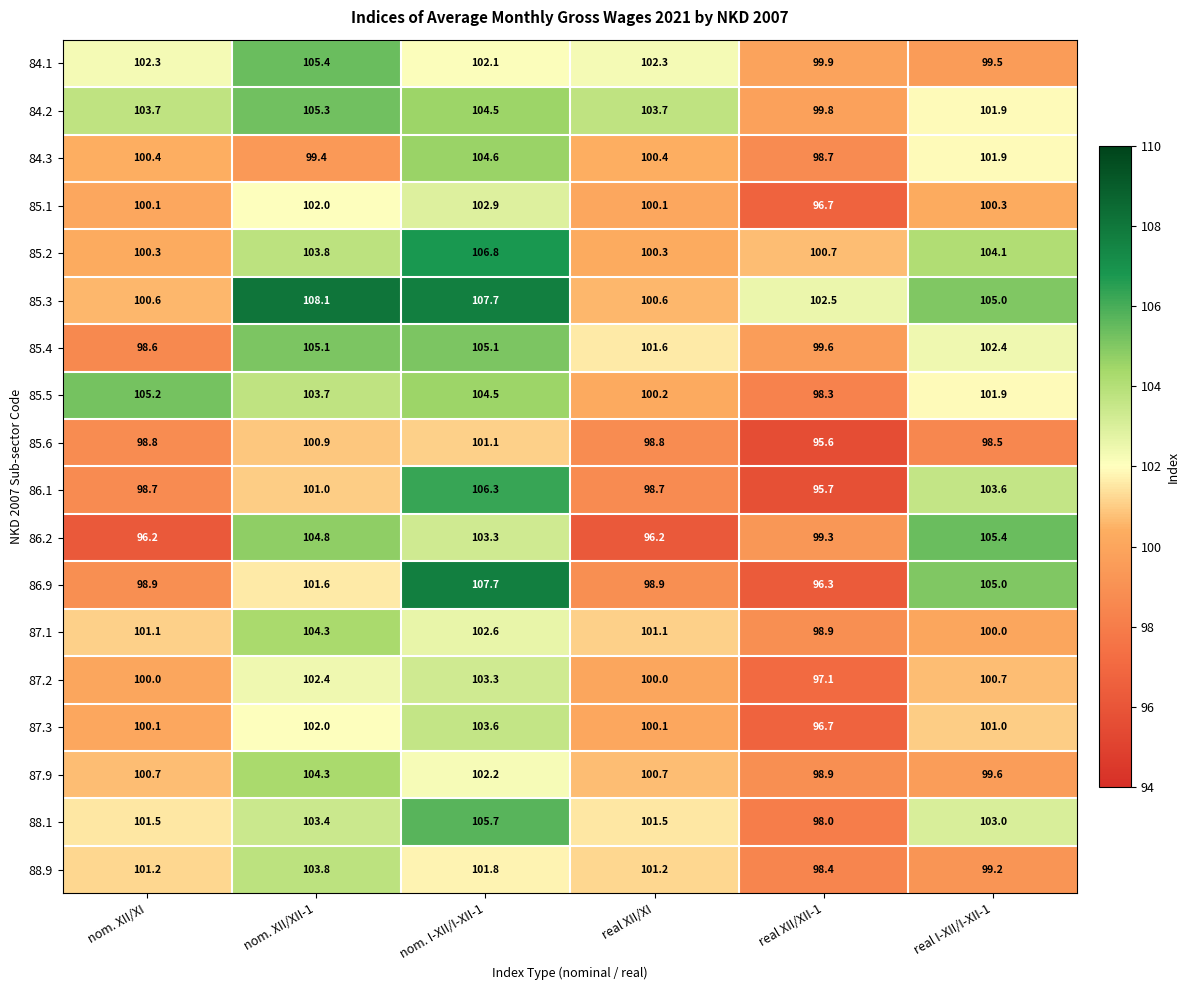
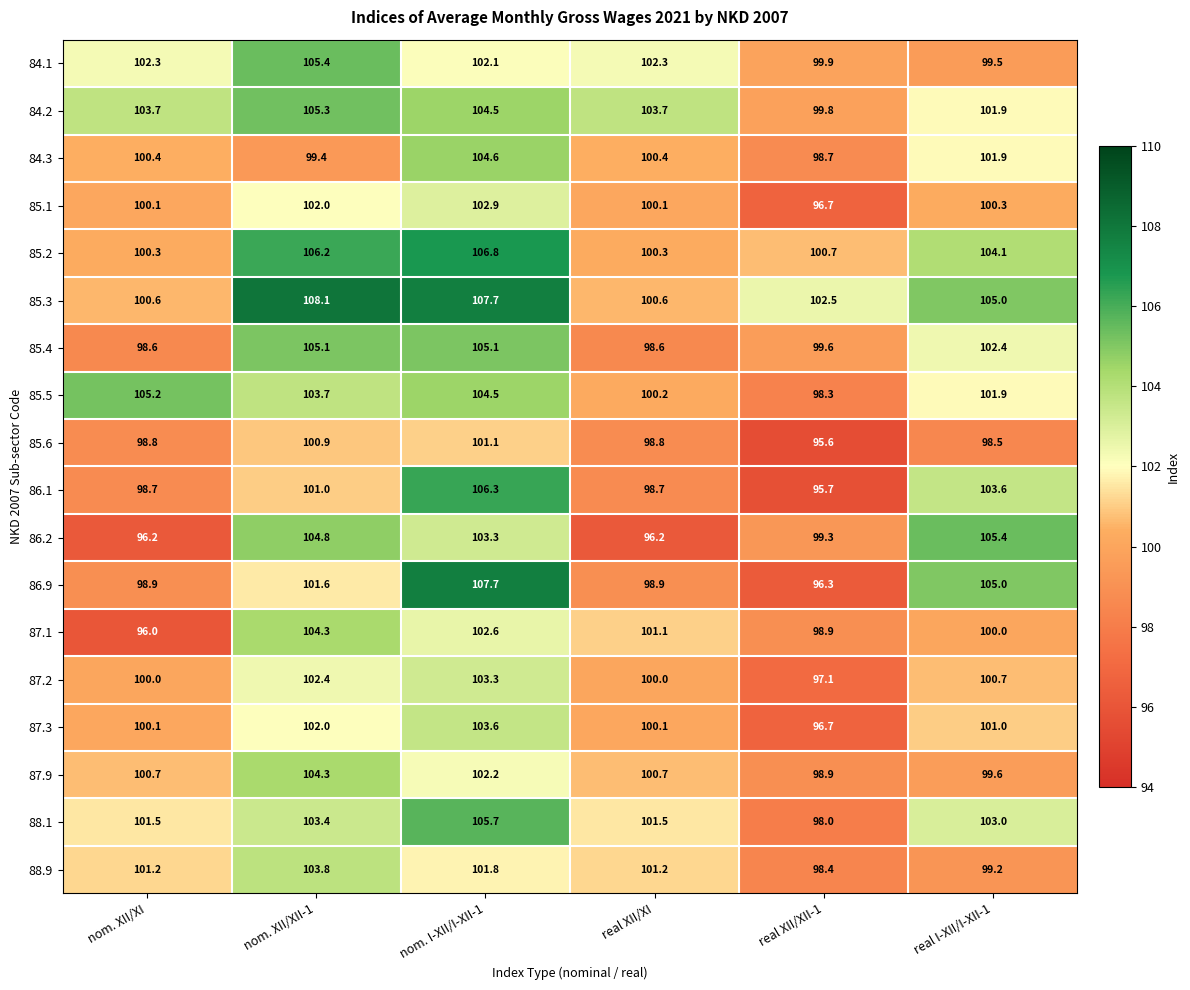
  {
    "84.1": {
      "nom. XII/XI": 102.3,
      "nom. XII/XII-1": 105.4,
      "nom. I-XII/I-XII-1": 102.1,
      "real XII/XI": 102.3,
      "real XII/XII-1": 99.9,
      "real I-XII/I-XII-1": 99.5
    },
    "84.2": {
      "nom. XII/XI": 103.7,
      "nom. XII/XII-1": 105.3,
      "nom. I-XII/I-XII-1": 104.5,
      "real XII/XI": 103.7,
      "real XII/XII-1": 99.8,
      "real I-XII/I-XII-1": 101.9
    },
    "84.3": {
      "nom. XII/XI": 100.4,
      "nom. XII/XII-1": 99.4,
      "nom. I-XII/I-XII-1": 104.6,
      "real XII/XI": 100.4,
      "real XII/XII-1": 98.7,
      "real I-XII/I-XII-1": 101.9
    },
    "85.1": {
      "nom. XII/XI": 100.1,
      "nom. XII/XII-1": 102.0,
      "nom. I-XII/I-XII-1": 102.9,
      "real XII/XI": 100.1,
      "real XII/XII-1": 96.7,
      "real I-XII/I-XII-1": 100.3
    },
    "85.2": {
      "nom. XII/XI": 100.3,
-     "nom. XII/XII-1": 103.8,
+     "nom. XII/XII-1": 106.2,
      "nom. I-XII/I-XII-1": 106.8,
      "real XII/XI": 100.3,
      "real XII/XII-1": 100.7,
      "real I-XII/I-XII-1": 104.1
    },
    "85.3": {
      "nom. XII/XI": 100.6,
      "nom. XII/XII-1": 108.1,
      "nom. I-XII/I-XII-1": 107.7,
      "real XII/XI": 100.6,
      "real XII/XII-1": 102.5,
      "real I-XII/I-XII-1": 105.0
    },
    "85.4": {
      "nom. XII/XI": 98.6,
      "nom. XII/XII-1": 105.1,
      "nom. I-XII/I-XII-1": 105.1,
-     "real XII/XI": 101.6,
+     "real XII/XI": 98.6,
      "real XII/XII-1": 99.6,
      "real I-XII/I-XII-1": 102.4
    },
    "85.5": {
      "nom. XII/XI": 105.2,
      "nom. XII/XII-1": 103.7,
      "nom. I-XII/I-XII-1": 104.5,
      "real XII/XI": 100.2,
      "real XII/XII-1": 98.3,
      "real I-XII/I-XII-1": 101.9
    },
    "85.6": {
      "nom. XII/XI": 98.8,
      "nom. XII/XII-1": 100.9,
      "nom. I-XII/I-XII-1": 101.1,
      "real XII/XI": 98.8,
      "real XII/XII-1": 95.6,
      "real I-XII/I-XII-1": 98.5
    },
    "86.1": {
      "nom. XII/XI": 98.7,
      "nom. XII/XII-1": 101.0,
      "nom. I-XII/I-XII-1": 106.3,
      "real XII/XI": 98.7,
      "real XII/XII-1": 95.7,
      "real I-XII/I-XII-1": 103.6
    },
    "86.2": {
      "nom. XII/XI": 96.2,
      "nom. XII/XII-1": 104.8,
      "nom. I-XII/I-XII-1": 103.3,
      "real XII/XI": 96.2,
      "real XII/XII-1": 99.3,
      "real I-XII/I-XII-1": 105.4
    },
    "86.9": {
      "nom. XII/XI": 98.9,
      "nom. XII/XII-1": 101.6,
      "nom. I-XII/I-XII-1": 107.7,
      "real XII/XI": 98.9,
      "real XII/XII-1": 96.3,
      "real I-XII/I-XII-1": 105.0
    },
    "87.1": {
-     "nom. XII/XI": 101.1,
+     "nom. XII/XI": 96.0,
      "nom. XII/XII-1": 104.3,
      "nom. I-XII/I-XII-1": 102.6,
      "real XII/XI": 101.1,
      "real XII/XII-1": 98.9,
      "real I-XII/I-XII-1": 100.0
    },
    "87.2": {
      "nom. XII/XI": 100.0,
      "nom. XII/XII-1": 102.4,
      "nom. I-XII/I-XII-1": 103.3,
      "real XII/XI": 100.0,
      "real XII/XII-1": 97.1,
      "real I-XII/I-XII-1": 100.7
    },
    "87.3": {
      "nom. XII/XI": 100.1,
      "nom. XII/XII-1": 102.0,
      "nom. I-XII/I-XII-1": 103.6,
      "real XII/XI": 100.1,
      "real XII/XII-1": 96.7,
      "real I-XII/I-XII-1": 101.0
    },
    "87.9": {
      "nom. XII/XI": 100.7,
      "nom. XII/XII-1": 104.3,
      "nom. I-XII/I-XII-1": 102.2,
      "real XII/XI": 100.7,
      "real XII/XII-1": 98.9,
      "real I-XII/I-XII-1": 99.6
    },
    "88.1": {
      "nom. XII/XI": 101.5,
      "nom. XII/XII-1": 103.4,
      "nom. I-XII/I-XII-1": 105.7,
      "real XII/XI": 101.5,
      "real XII/XII-1": 98.0,
      "real I-XII/I-XII-1": 103.0
    },
    "88.9": {
      "nom. XII/XI": 101.2,
      "nom. XII/XII-1": 103.8,
      "nom. I-XII/I-XII-1": 101.8,
      "real XII/XI": 101.2,
      "real XII/XII-1": 98.4,
      "real I-XII/I-XII-1": 99.2
    }
  }
